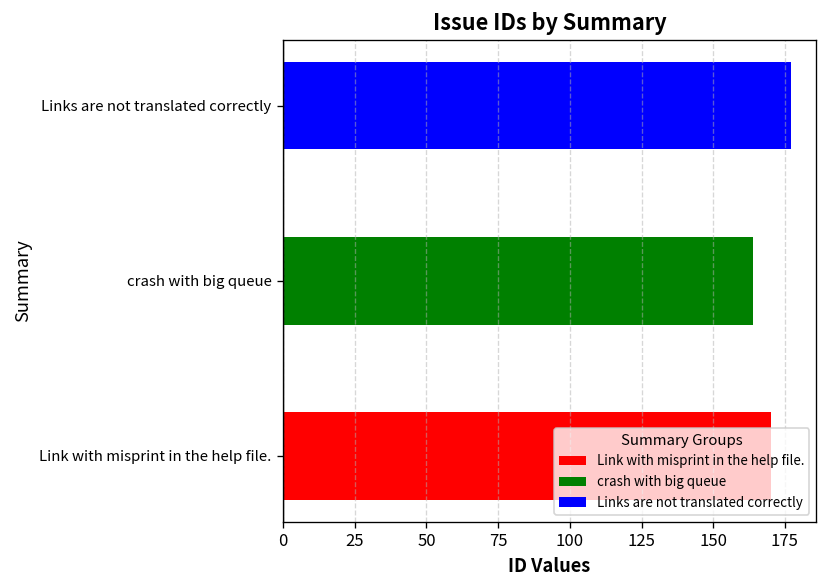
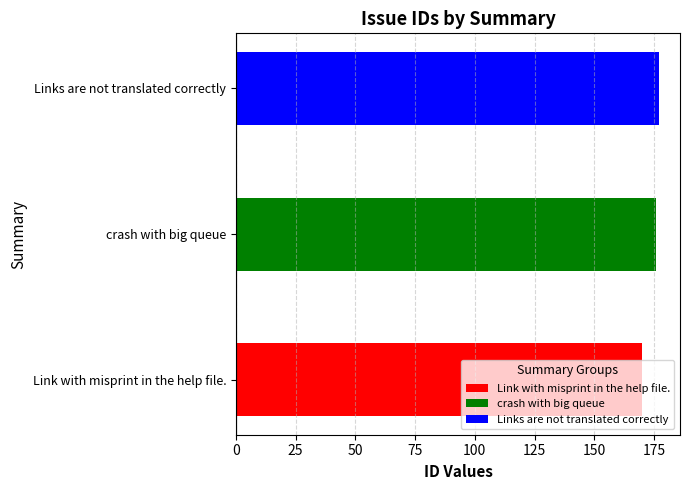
  {
    "Links are not translated correctly": 177,
-   "crash with big queue": 164
+   "crash with big queue": 176
  }
